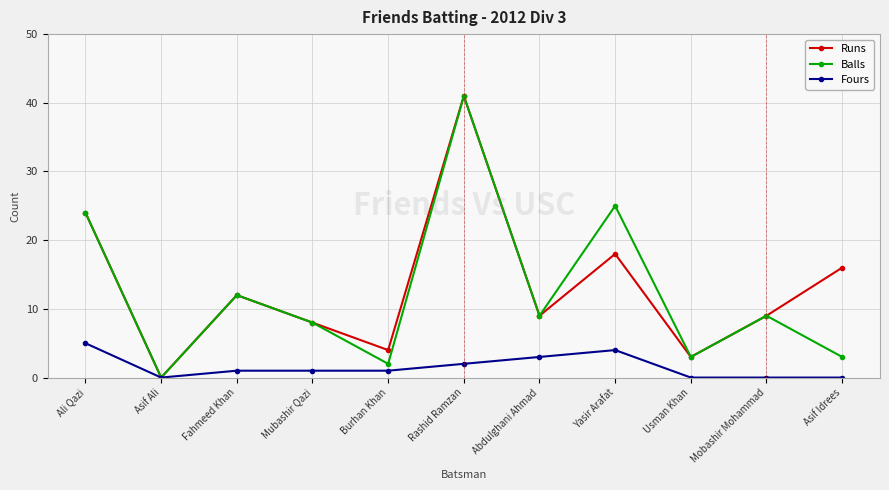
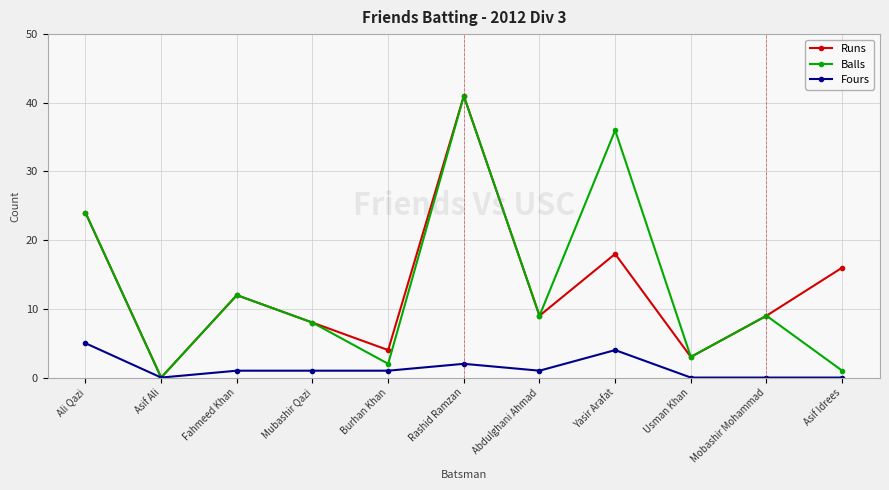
  {
    "Runs": {
      "Burhan Khan": 4,
      "Yasir Arafat": 18,
      "Asif Idrees": 16
    },
    "Balls": {
      "Burhan Khan": 2,
-     "Yasir Arafat": 25,
-     "Asif Idrees": 3
+     "Yasir Arafat": 36,
+     "Asif Idrees": 1
    },
    "Fours": {
      "Ali Qazi": 5,
      "Fahmeed Khan": 1,
      "Mubashir Qazi": 1,
      "Burhan Khan": 1,
      "Rashid Ramzan": 2,
-     "Abdulghani Ahmad": 3,
+     "Abdulghani Ahmad": 1,
      "Yasir Arafat": 4,
      "Usman Khan": 0,
      "Mobashir Mohammad": 0,
      "Asif Idrees": 0
    }
  }
